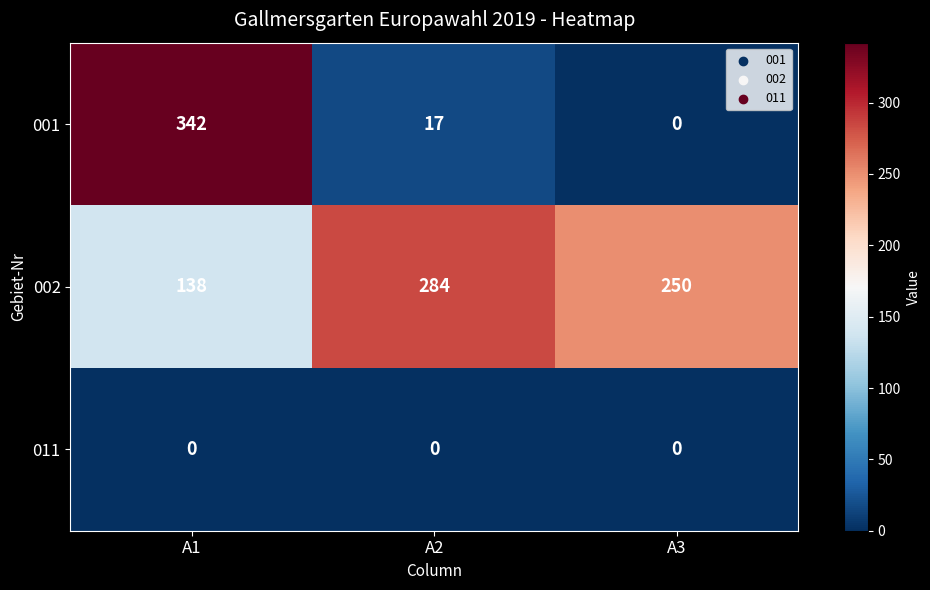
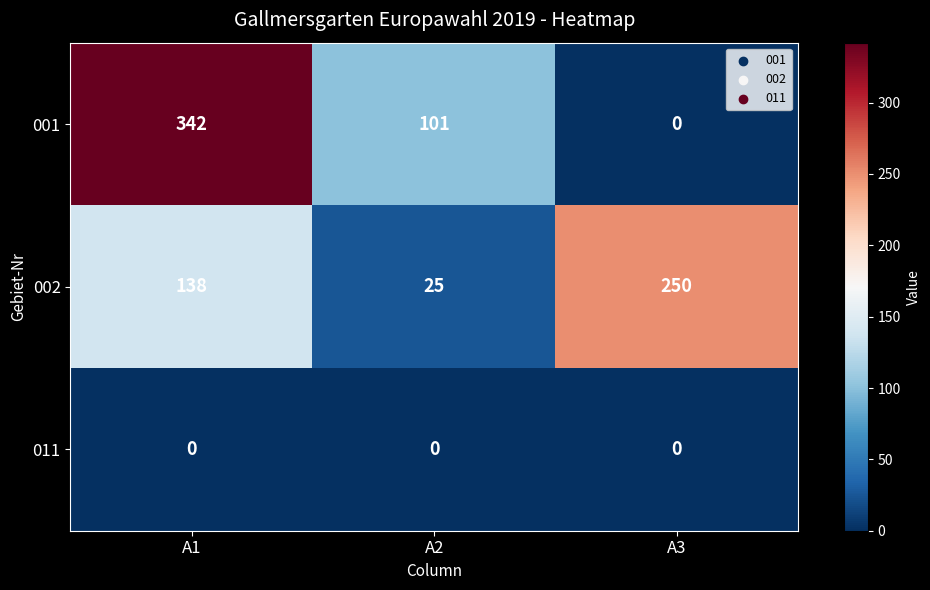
  {
    "001": {
      "A1": 342,
-     "A2": 17,
+     "A2": 101,
      "A3": 0
    },
    "002": {
-     "A2": 284,
+     "A2": 25,
      "A3": 250
    },
    "011": {
      "A1": 0,
      "A2": 0,
      "A3": 0
    }
  }
